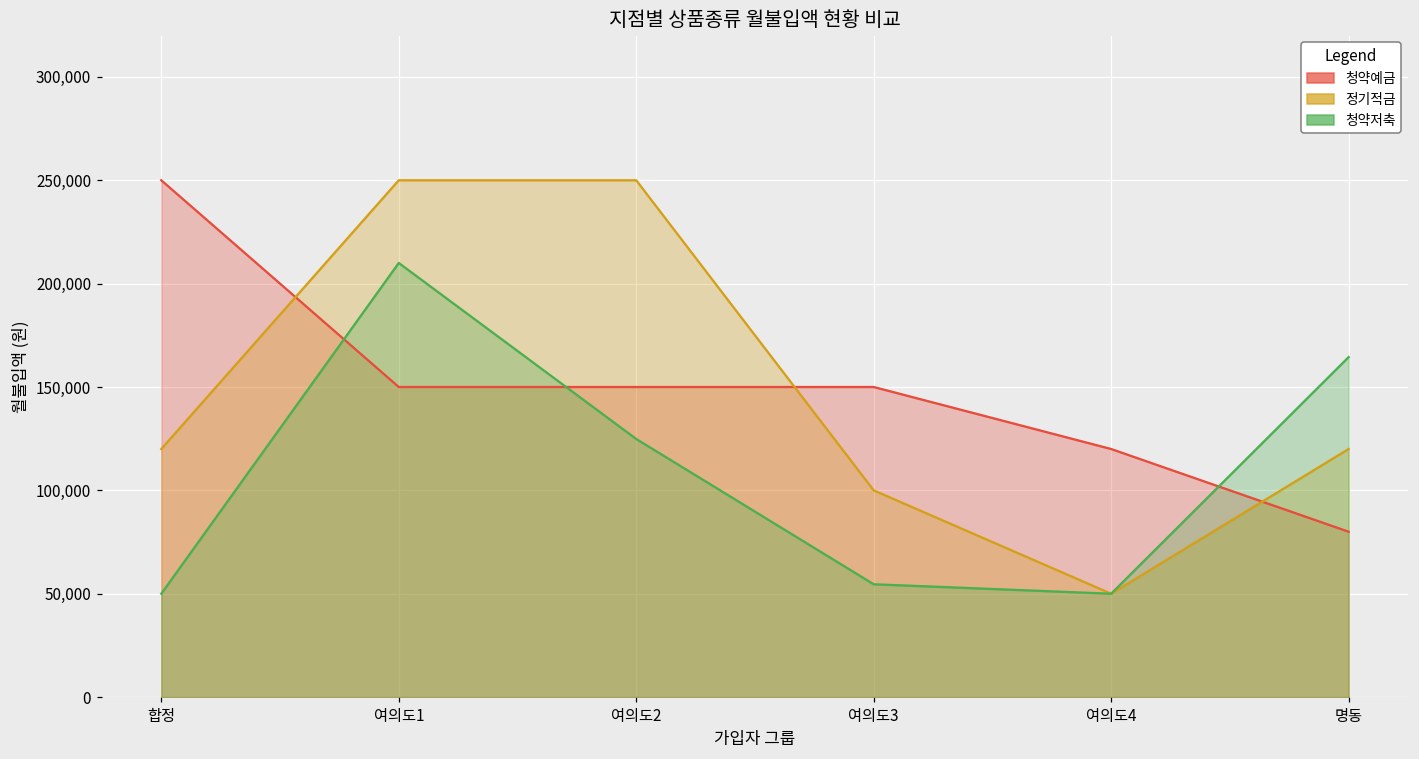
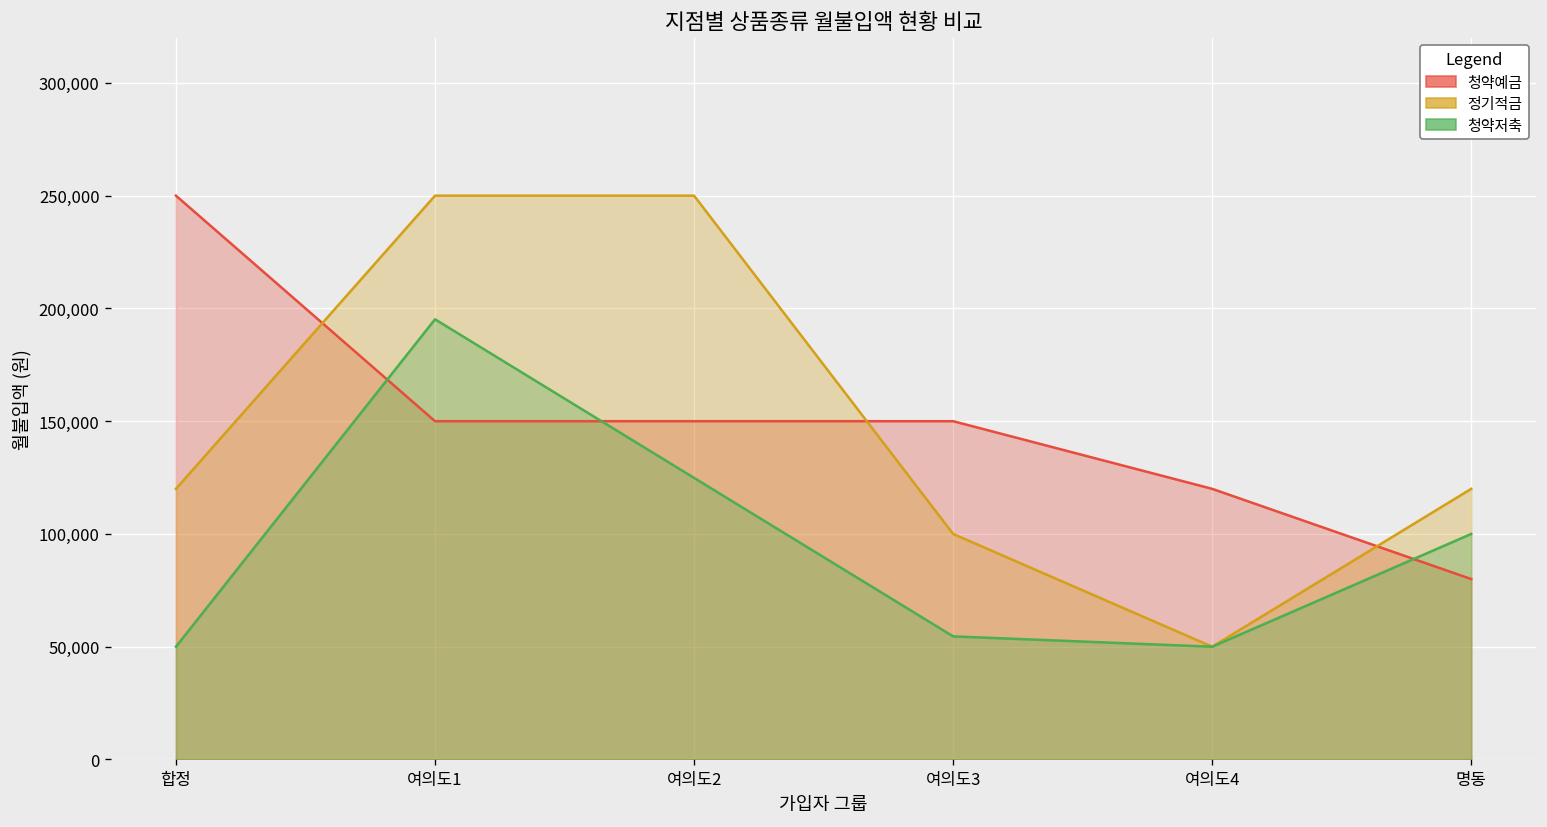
  {
    "청약저축": {
      "합정": "50,000",
-     "여의도1": "210,000",
+     "여의도1": "195,000",
      "여의도2": "125,000",
      "여의도3": "55,000",
-     "명동": "164,000"
+     "명동": "100,000"
    }
  }
